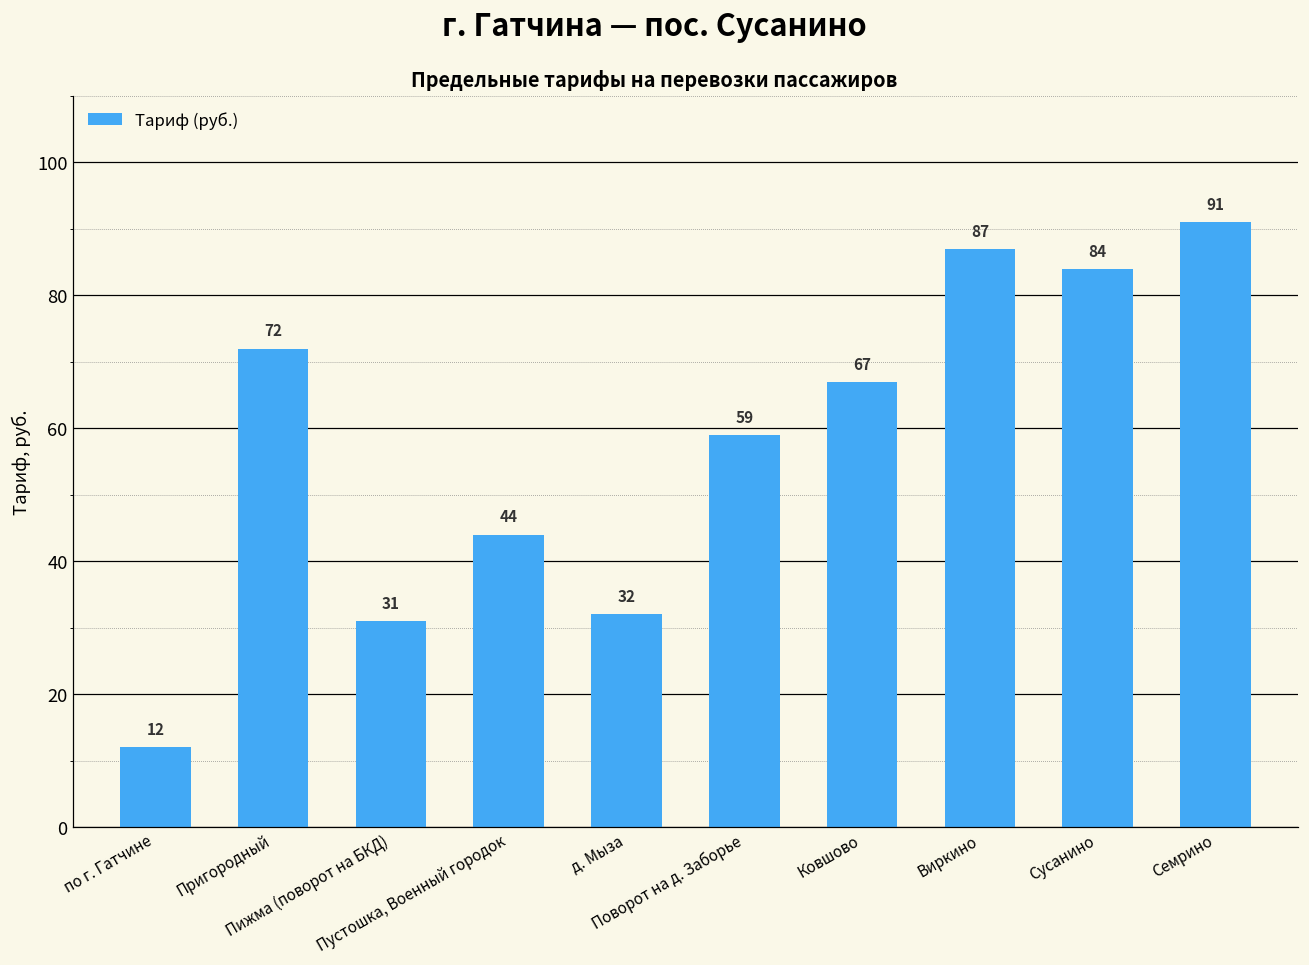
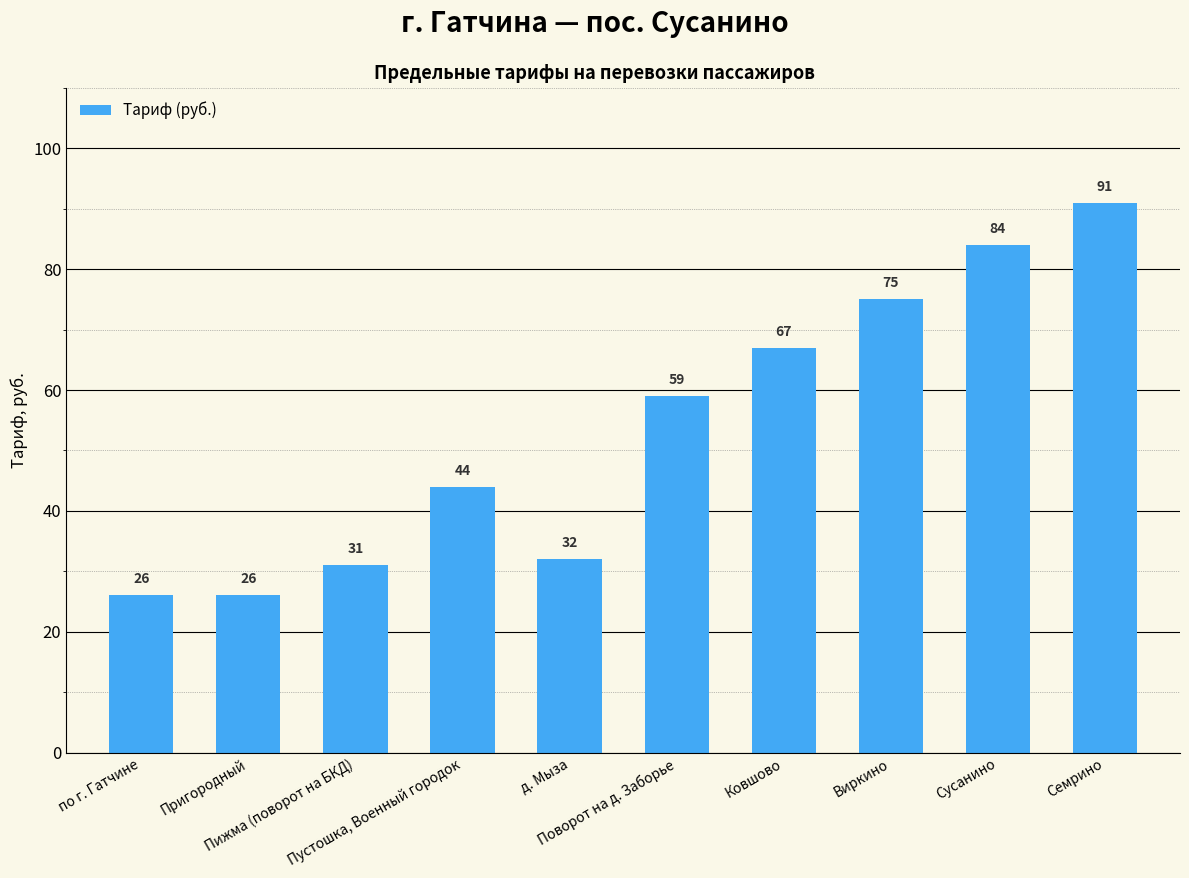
  {
-   "по г. Гатчине": 12,
-   "Пригородный": 72,
+   "по г. Гатчине": 26,
+   "Пригородный": 26,
    "Пижма (поворот на БКД)": 31,
    "Пустошка, Военный городок": 44,
    "д. Мыза": 32,
    "Поворот на д. Заборье": 59,
    "Ковшово": 67,
-   "Виркино": 87,
+   "Виркино": 75,
    "Сусанино": 84,
    "Семрино": 91
  }
